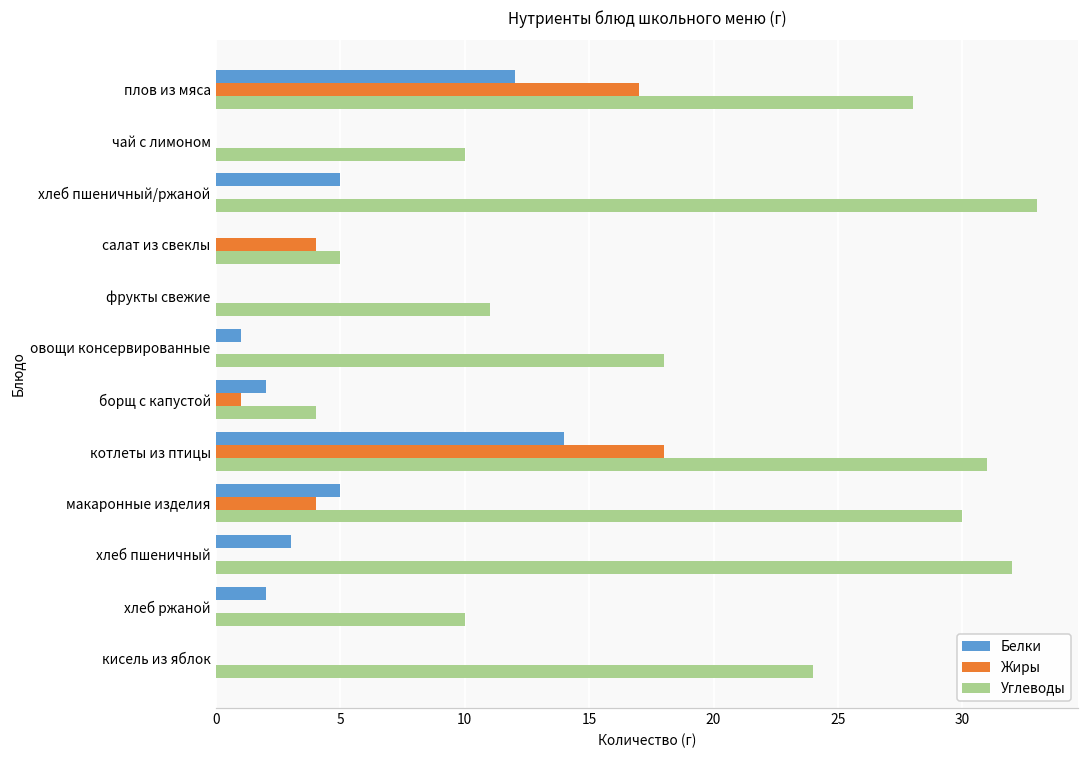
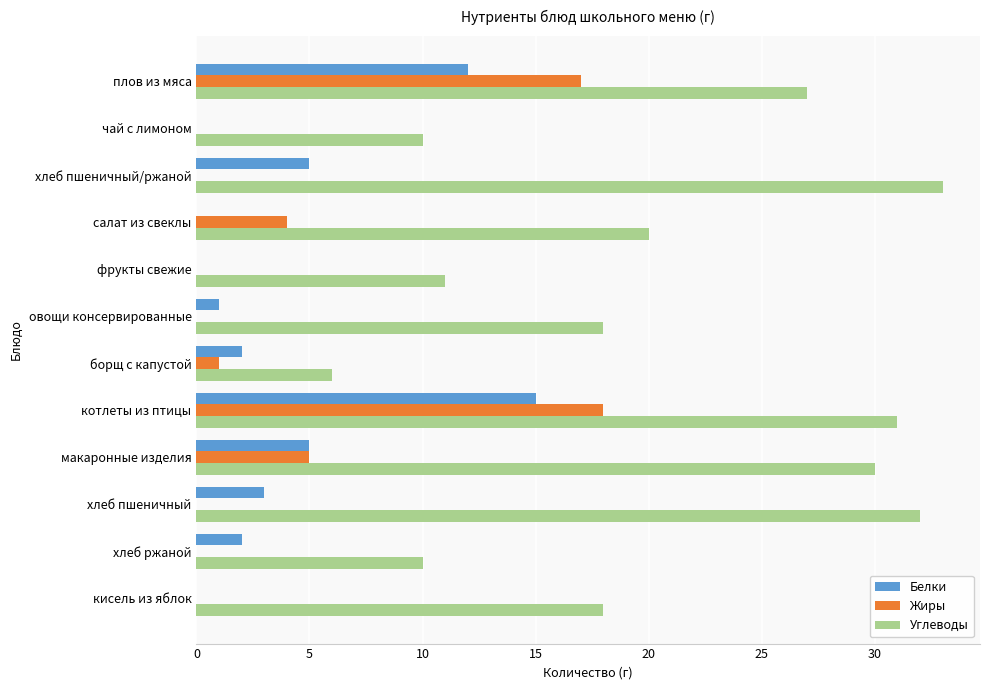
  {
    "Белки": {
      "плов из мяса": 12,
      "чай с лимоном": 0,
      "хлеб пшеничный/ржаной": 5,
      "салат из свеклы": 0,
      "фрукты свежие": 0,
      "овощи консервированные": 1,
      "борщ с капустой": 2,
-     "котлеты из птицы": 14,
+     "котлеты из птицы": 15,
      "макаронные изделия": 5,
      "хлеб пшеничный": 3,
      "хлеб ржаной": 2,
      "кисель из яблок": 0
    },
    "Жиры": {
      "плов из мяса": 17,
      "чай с лимоном": 0,
      "хлеб пшеничный/ржаной": 0,
      "салат из свеклы": 4,
      "фрукты свежие": 0,
      "овощи консервированные": 0,
      "борщ с капустой": 1,
      "котлеты из птицы": 18,
-     "макаронные изделия": 4,
+     "макаронные изделия": 5,
      "хлеб пшеничный": 0,
      "хлеб ржаной": 0,
      "кисель из яблок": 0
    },
    "Углеводы": {
-     "плов из мяса": 28,
+     "плов из мяса": 27,
      "чай с лимоном": 10,
      "хлеб пшеничный/ржаной": 33,
-     "салат из свеклы": 5,
+     "салат из свеклы": 20,
      "фрукты свежие": 11,
      "овощи консервированные": 18,
-     "борщ с капустой": 4,
+     "борщ с капустой": 6,
      "котлеты из птицы": 31,
      "макаронные изделия": 30,
      "хлеб пшеничный": 32,
      "хлеб ржаной": 10,
-     "кисель из яблок": 24
+     "кисель из яблок": 18
    }
  }
